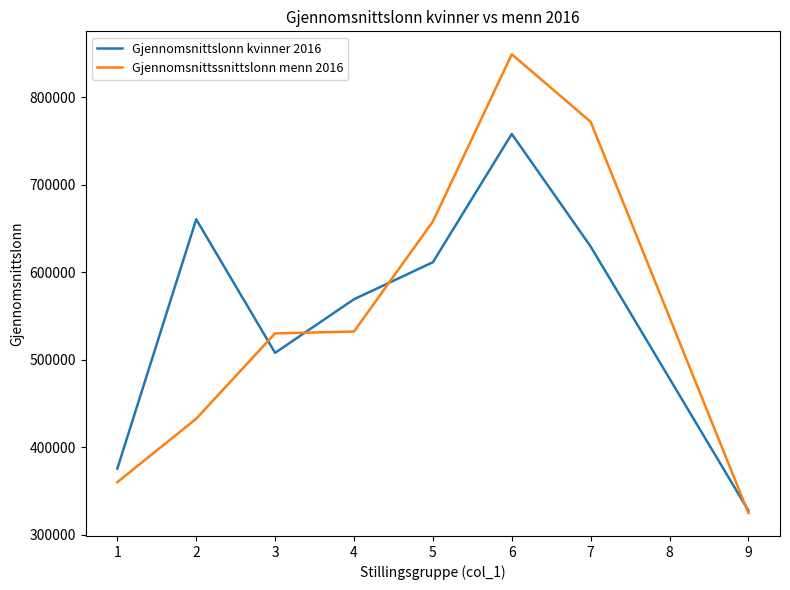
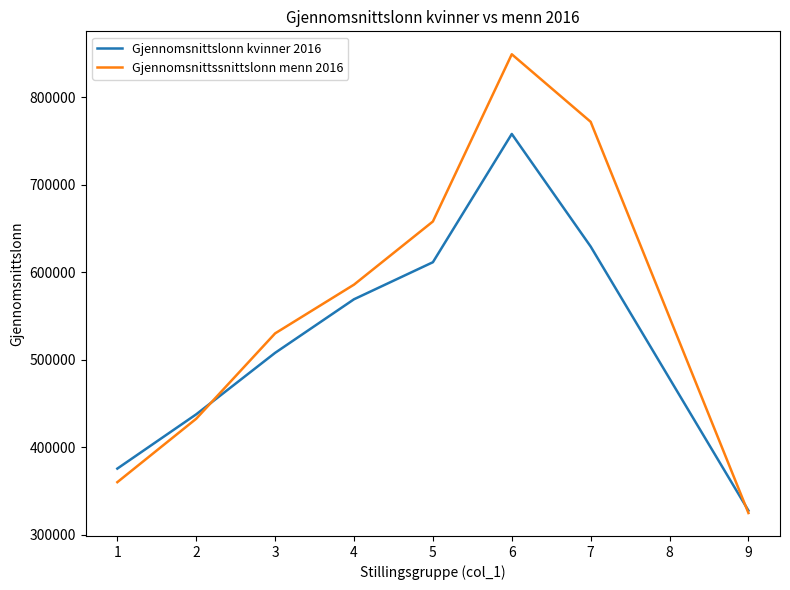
  {
    "Gjennomsnittslonn kvinner 2016": {
      "1": 380000,
-     "2": 660000,
+     "2": 440000,
      "3": 510000,
      "4": 570000,
      "5": 610000,
      "6": 760000,
      "7": 630000
    },
    "Gjennomsnittssnittslonn menn 2016": {
      "1": 360000,
      "2": 430000,
      "3": 530000,
-     "4": 530000,
+     "4": 590000,
      "5": 660000,
      "6": 850000,
      "7": 770000
    }
  }
